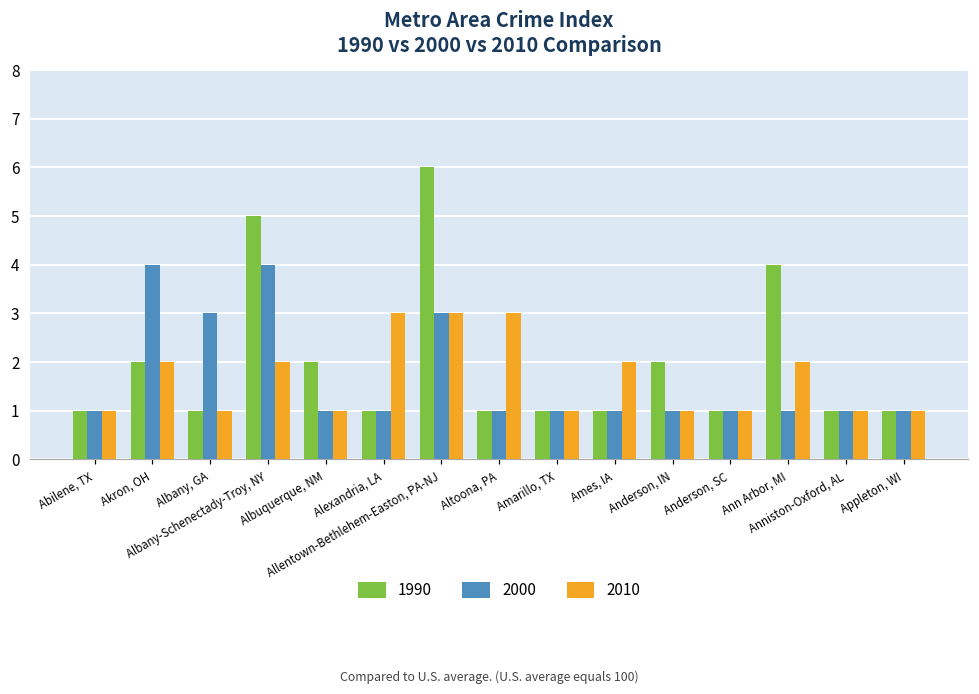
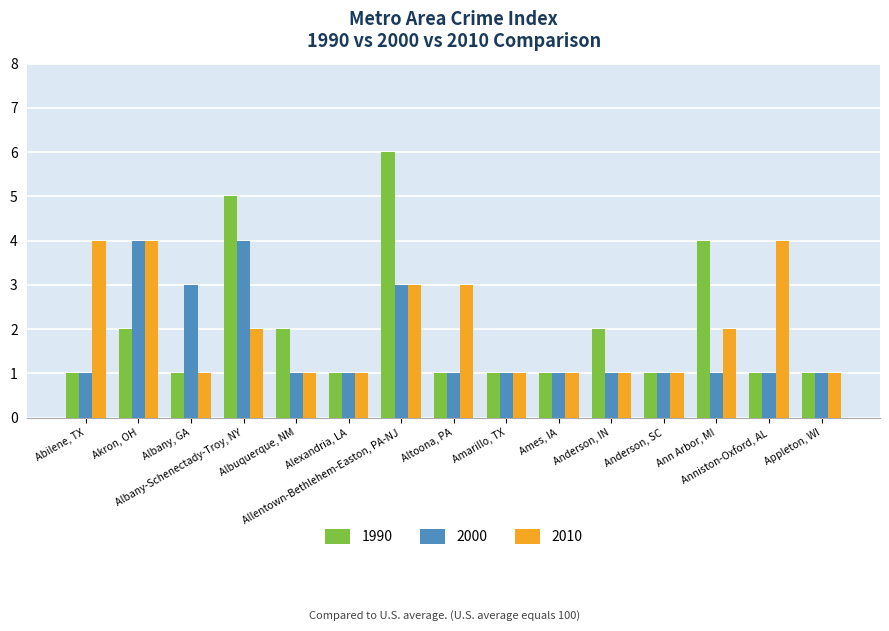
  {
    "1990": {
      "Abilene, TX": 1,
      "Akron, OH": 2,
      "Albany, GA": 1,
      "Albany-Schenectady-Troy, NY": 5,
      "Albuquerque, NM": 2,
      "Alexandria, LA": 1,
      "Allentown-Bethlehem-Easton, PA-NJ": 6,
      "Altoona, PA": 1,
      "Amarillo, TX": 1,
      "Ames, IA": 1,
      "Anderson, IN": 2,
      "Anderson, SC": 1,
      "Ann Arbor, MI": 4,
      "Anniston-Oxford, AL": 1,
      "Appleton, WI": 1
    },
    "2000": {
      "Abilene, TX": 1,
      "Akron, OH": 4,
      "Albany, GA": 3,
      "Albany-Schenectady-Troy, NY": 4,
      "Albuquerque, NM": 1,
      "Alexandria, LA": 1,
      "Allentown-Bethlehem-Easton, PA-NJ": 3,
      "Altoona, PA": 1,
      "Amarillo, TX": 1,
      "Ames, IA": 1,
      "Anderson, IN": 1,
      "Anderson, SC": 1,
      "Ann Arbor, MI": 1,
      "Anniston-Oxford, AL": 1,
      "Appleton, WI": 1
    },
    "2010": {
-     "Abilene, TX": 1,
-     "Akron, OH": 2,
+     "Abilene, TX": 4,
+     "Akron, OH": 4,
      "Albany, GA": 1,
      "Albany-Schenectady-Troy, NY": 2,
      "Albuquerque, NM": 1,
-     "Alexandria, LA": 3,
+     "Alexandria, LA": 1,
      "Allentown-Bethlehem-Easton, PA-NJ": 3,
      "Altoona, PA": 3,
      "Amarillo, TX": 1,
-     "Ames, IA": 2,
+     "Ames, IA": 1,
      "Anderson, IN": 1,
      "Anderson, SC": 1,
      "Ann Arbor, MI": 2,
-     "Anniston-Oxford, AL": 1,
+     "Anniston-Oxford, AL": 4,
      "Appleton, WI": 1
    }
  }
